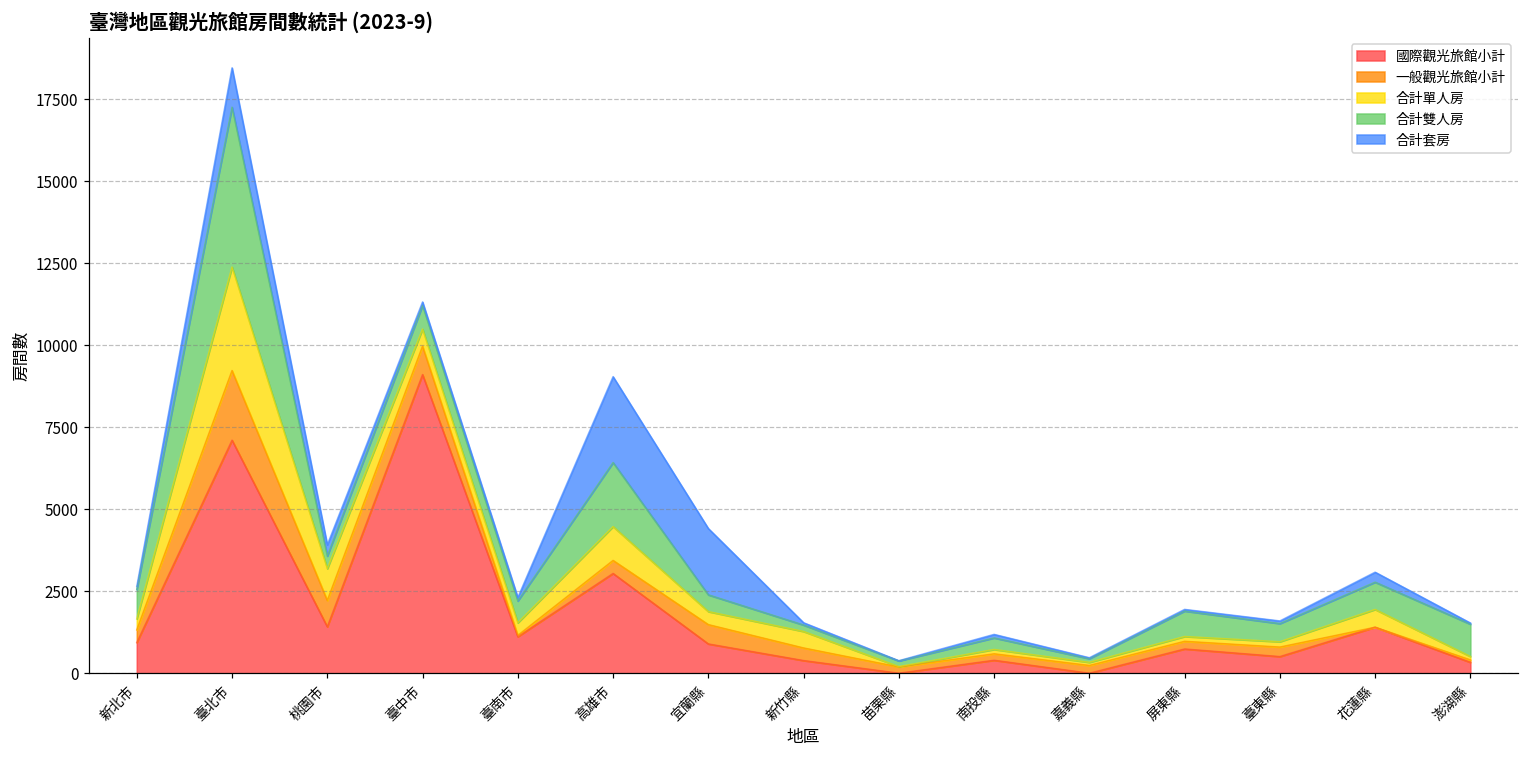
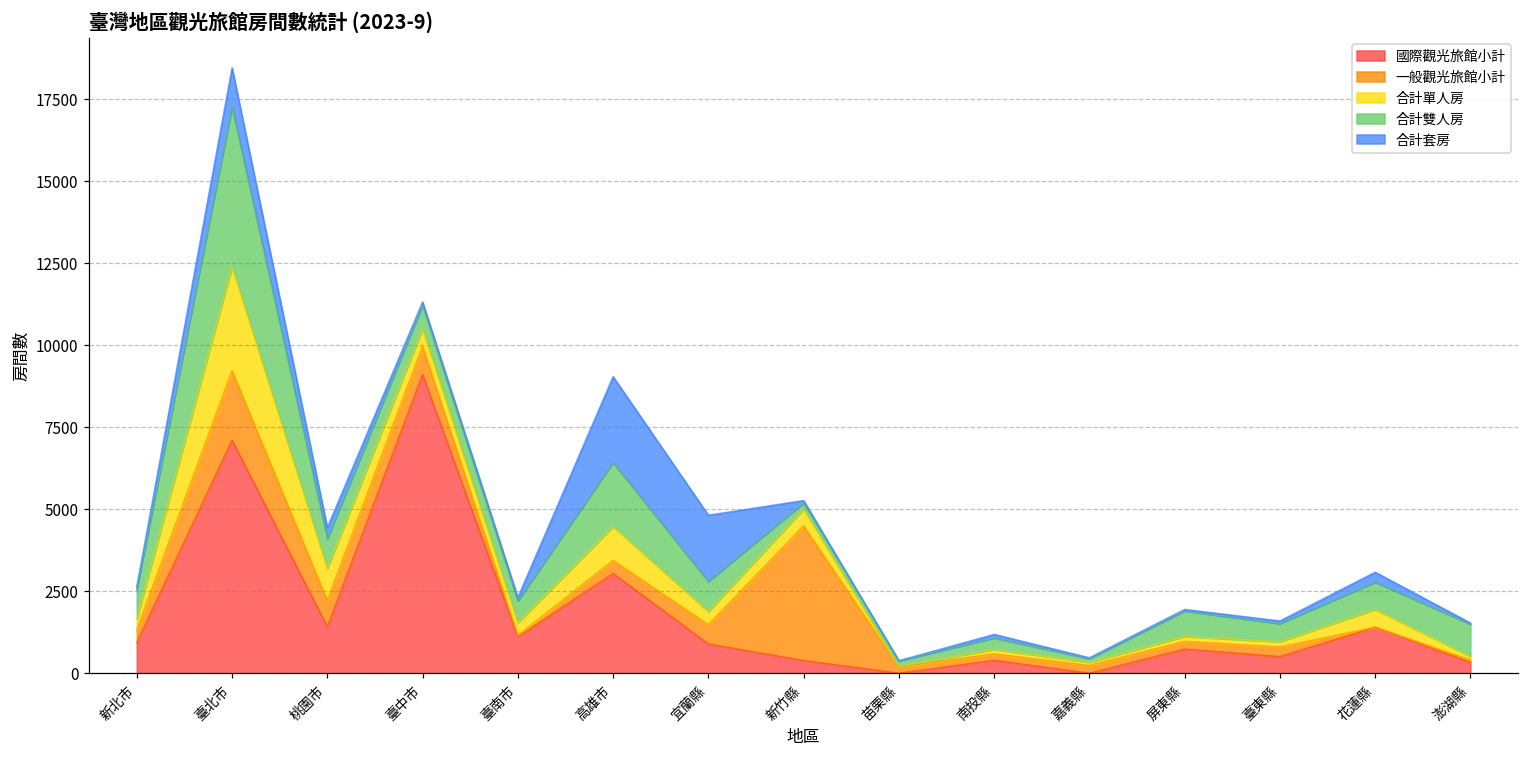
  {
    "國際觀光旅館小計": {
      "新北市": 900,
      "臺北市": 7100,
      "桃園市": 1400,
      "臺中市": 9100,
      "高雄市": 3000,
      "宜蘭縣": 900,
      "新竹縣": 400,
      "苗栗縣": 0,
      "南投縣": 400,
      "嘉義縣": 0,
      "屏東縣": 700,
      "臺東縣": 500
    },
    "一般觀光旅館小計": {
      "新北市": 400,
      "臺北市": 2100,
      "桃園市": 800,
      "臺中市": 900,
      "高雄市": 400,
      "宜蘭縣": 600,
-     "新竹縣": 400,
+     "新竹縣": 4100,
      "南投縣": 200,
      "嘉義縣": 200,
      "屏東縣": 200,
      "臺東縣": 300
    },
    "合計單人房": {
      "新北市": 300,
      "臺北市": 3200,
      "桃園市": 1000,
      "臺中市": 500,
      "臺南市": 400,
      "高雄市": 1000,
      "宜蘭縣": 400,
      "新竹縣": 500,
      "南投縣": 100,
      "嘉義縣": 100,
      "屏東縣": 100,
      "臺東縣": 200,
      "花蓮縣": 500,
      "澎湖縣": 100
    },
    "合計雙人房": {
      "新北市": 900,
      "臺北市": 4900,
-     "桃園市": 400,
+     "桃園市": 900,
      "臺中市": 700,
      "臺南市": 700,
      "高雄市": 2000,
-     "宜蘭縣": 500,
+     "宜蘭縣": 900,
      "南投縣": 400,
      "花蓮縣": 800
    },
    "合計套房": {
      "新北市": 100,
      "臺北市": 1200,
      "桃園市": 300,
      "臺中市": 100,
      "臺南市": 100,
      "高雄市": 2600,
      "宜蘭縣": 2000,
      "南投縣": 100,
      "花蓮縣": 300
    }
  }
